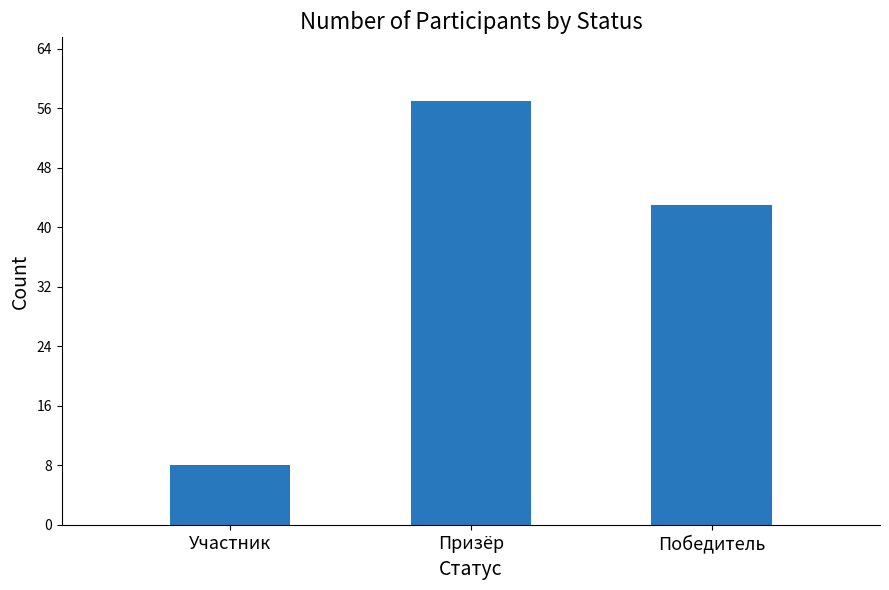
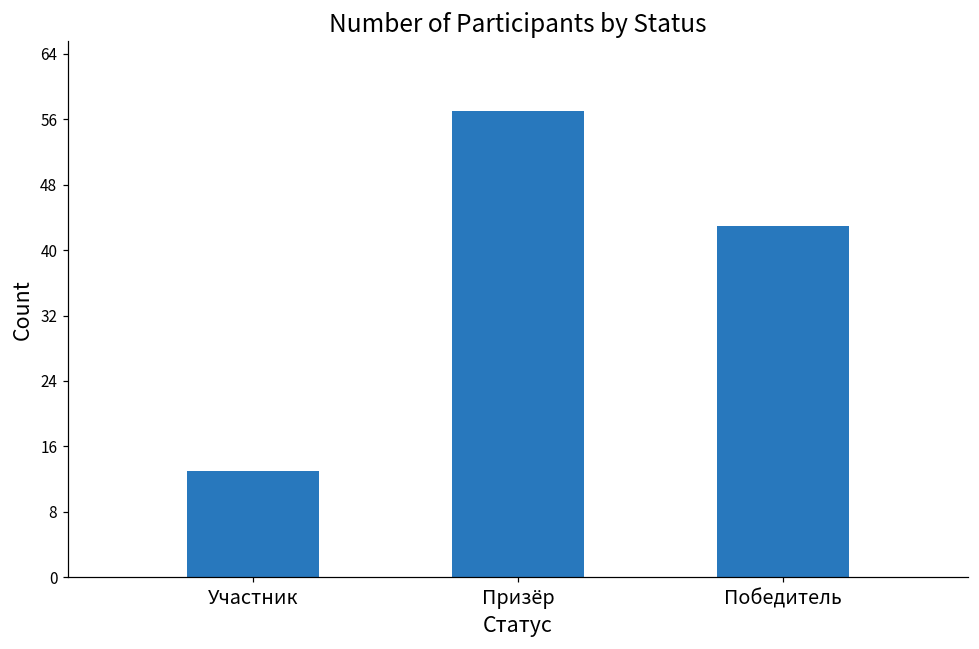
  {
-   "Участник": 8,
+   "Участник": 13,
    "Призёр": 57,
    "Победитель": 43
  }
